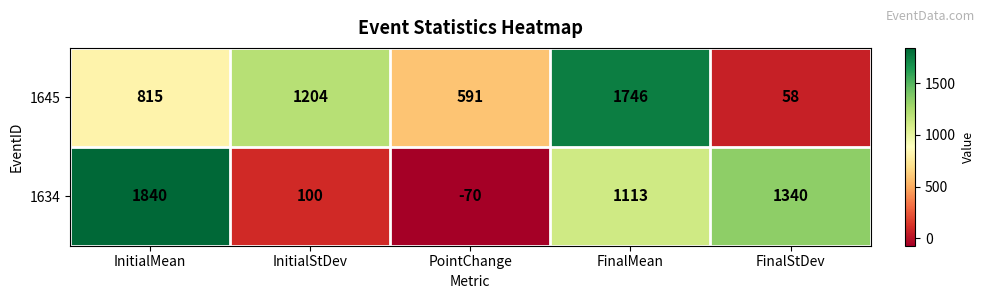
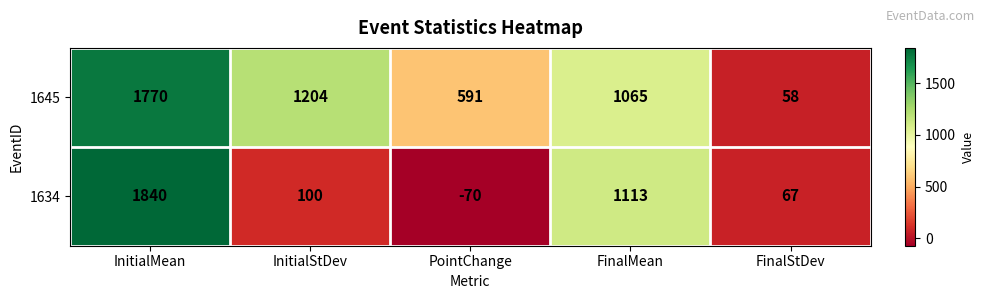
  {
    "1645": {
-     "InitialMean": 815,
+     "InitialMean": 1770,
      "InitialStDev": 1204,
      "PointChange": 591,
-     "FinalMean": 1746,
+     "FinalMean": 1065,
      "FinalStDev": 58
    },
    "1634": {
      "InitialMean": 1840,
      "InitialStDev": 100,
      "PointChange": -70,
      "FinalMean": 1113,
-     "FinalStDev": 1340
+     "FinalStDev": 67
    }
  }
